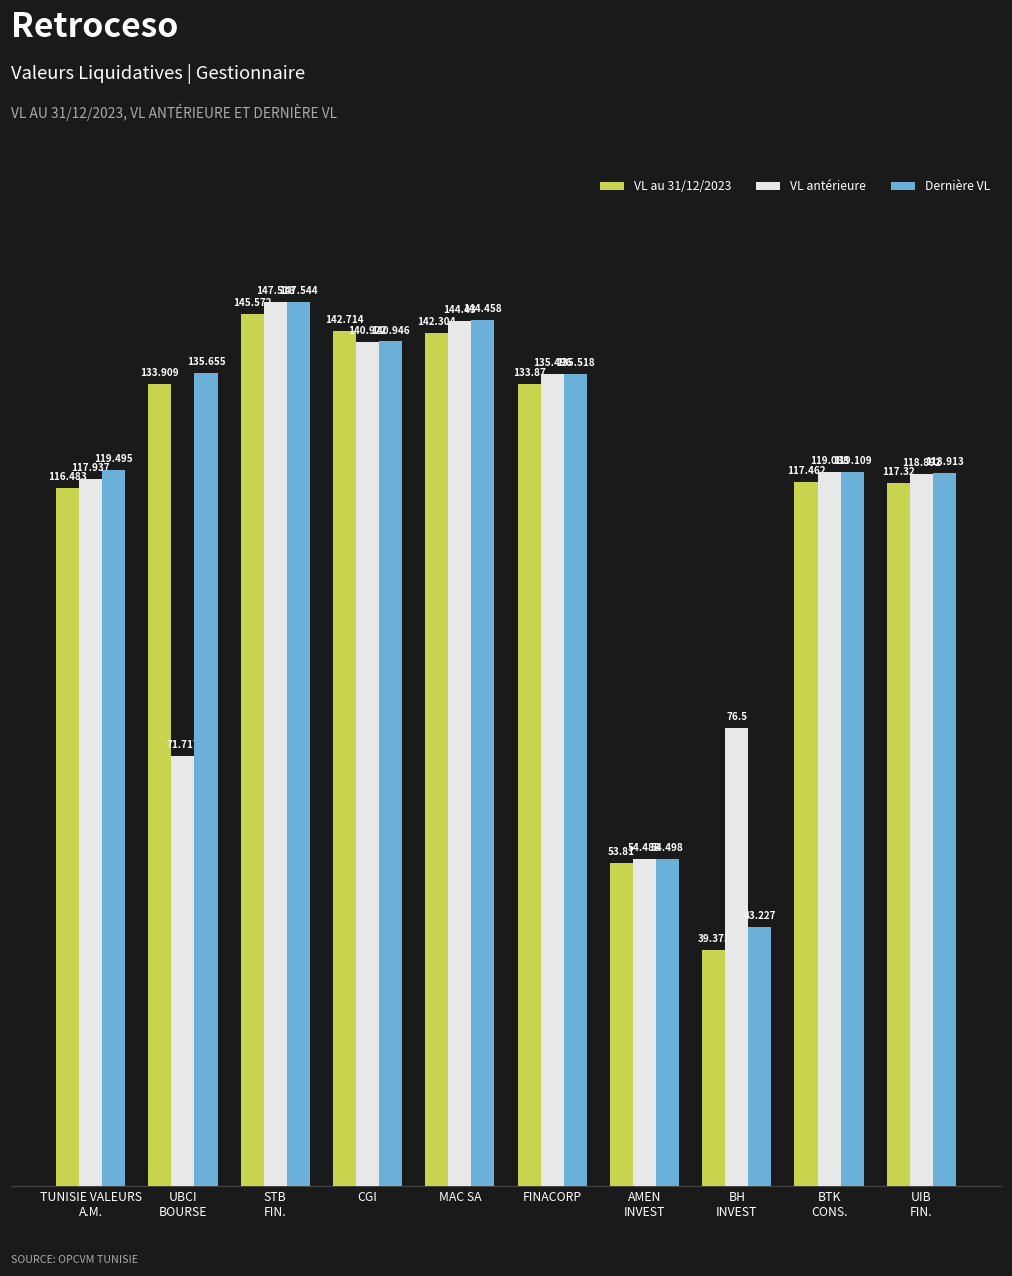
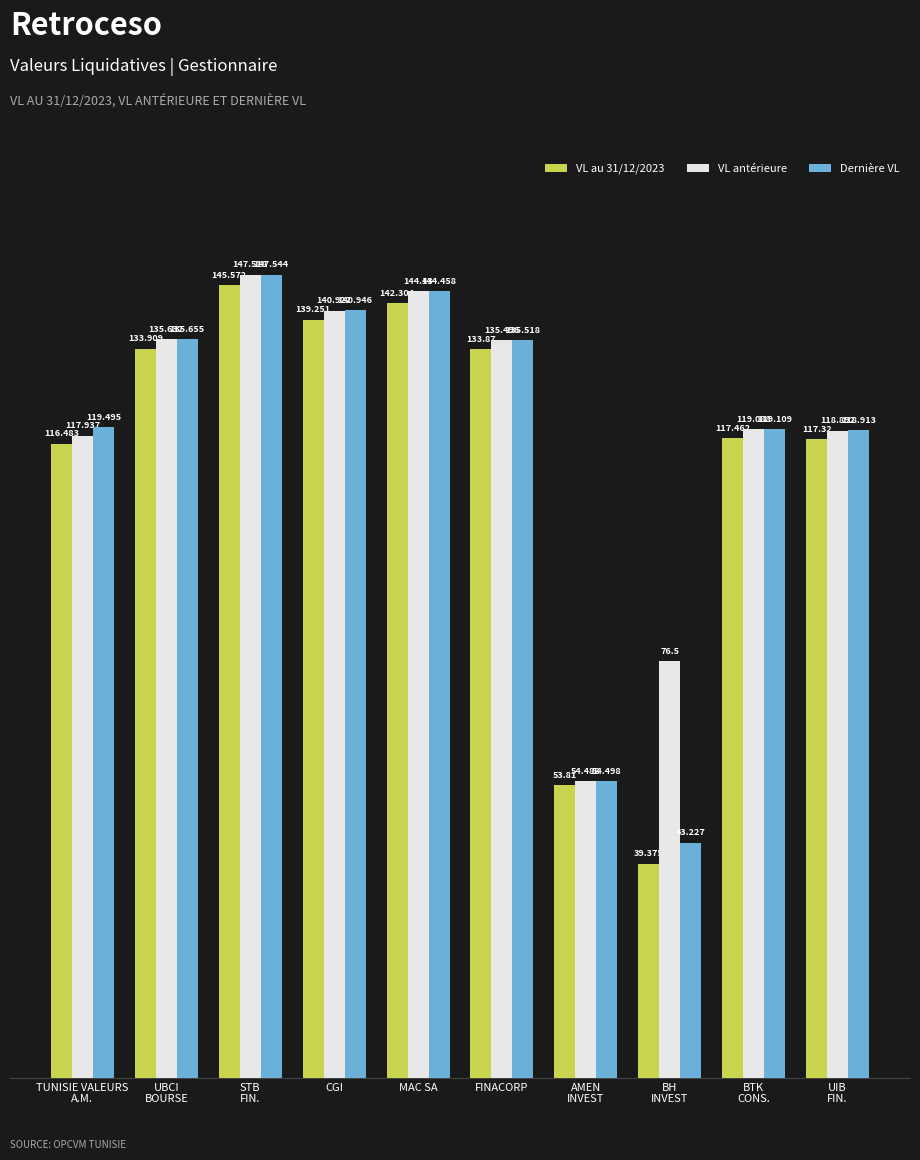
  {
    "VL au 31/12/2023": {
      "TUNISIE VALEURS A.M.": 116.483,
      "UBCI BOURSE": 133.909,
      "STB FIN.": 145.572,
-     "CGI": 142.714,
+     "CGI": 139.251,
      "MAC SA": 142.304,
      "FINACORP": 133.87,
      "AMEN INVEST": 53.81,
      "BH INVEST": 39.375,
      "BTK CONS.": 117.462,
      "UIB FIN.": 117.32
    },
    "VL antérieure": {
      "TUNISIE VALEURS A.M.": 117.937,
-     "UBCI BOURSE": 71.717,
+     "UBCI BOURSE": 135.632,
      "BH INVEST": 76.5
    },
    "Dernière VL": {
      "TUNISIE VALEURS A.M.": 119.495,
      "UBCI BOURSE": 135.655,
      "BH INVEST": 43.227
    }
  }
